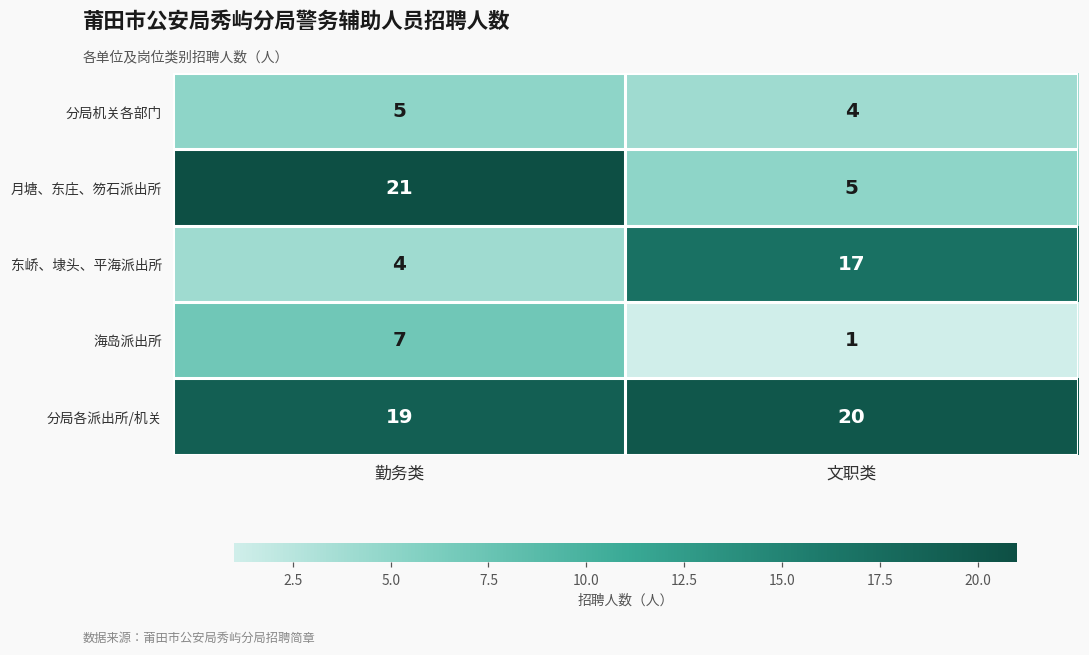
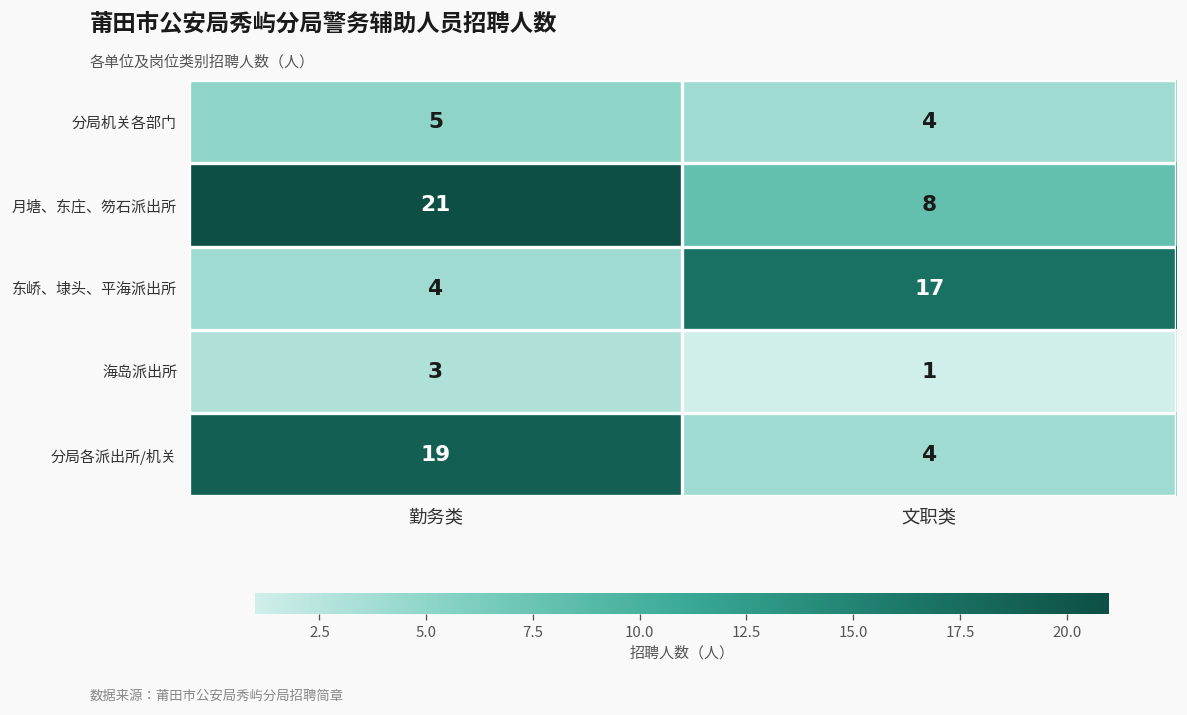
  {
    "分局机关各部门": {
      "勤务类": 5,
      "文职类": 4
    },
    "月塘、东庄、笏石派出所": {
      "勤务类": 21,
-     "文职类": 5
+     "文职类": 8
    },
    "东峤、埭头、平海派出所": {
      "勤务类": 4,
      "文职类": 17
    },
    "海岛派出所": {
-     "勤务类": 7,
+     "勤务类": 3,
      "文职类": 1
    },
    "分局各派出所/机关": {
      "勤务类": 19,
-     "文职类": 20
+     "文职类": 4
    }
  }
